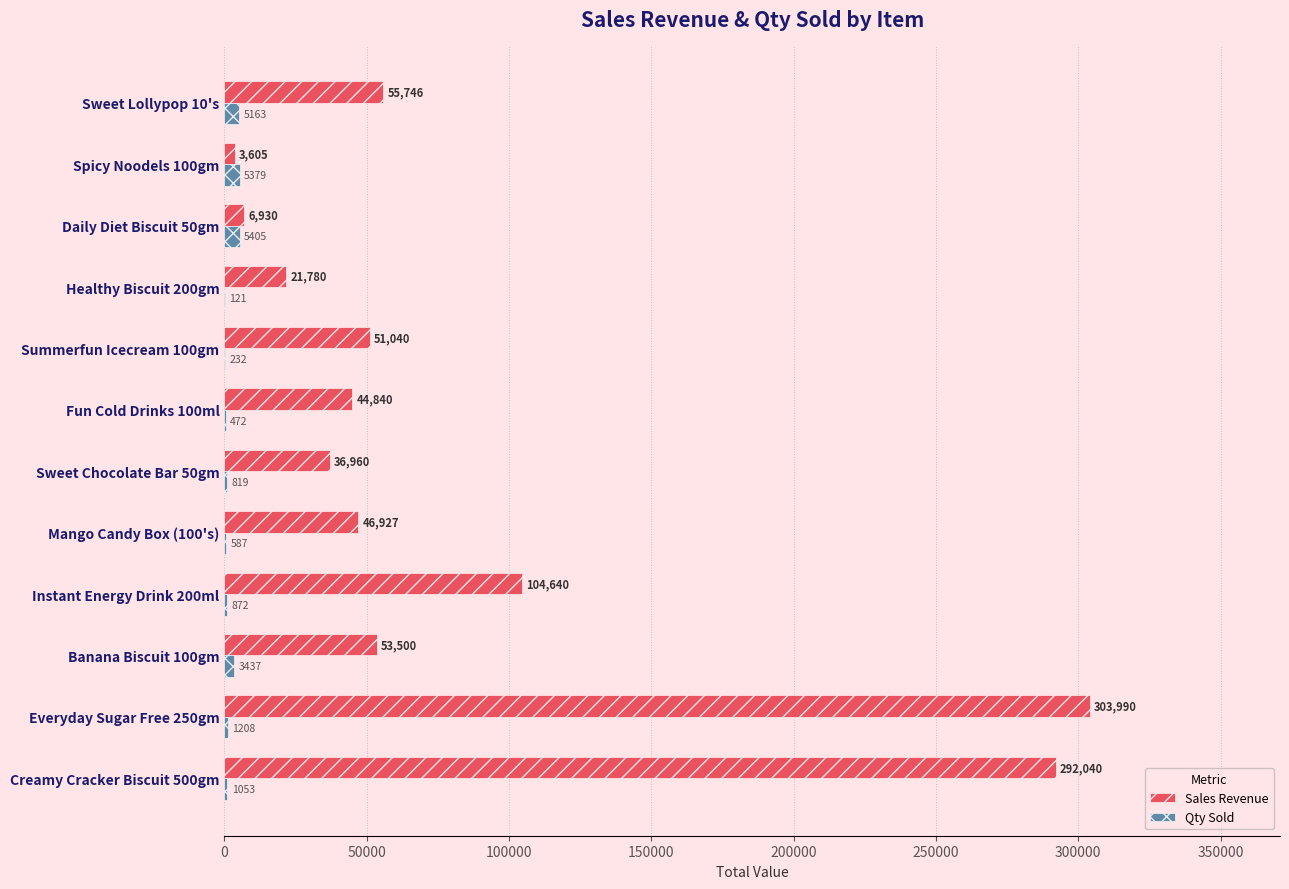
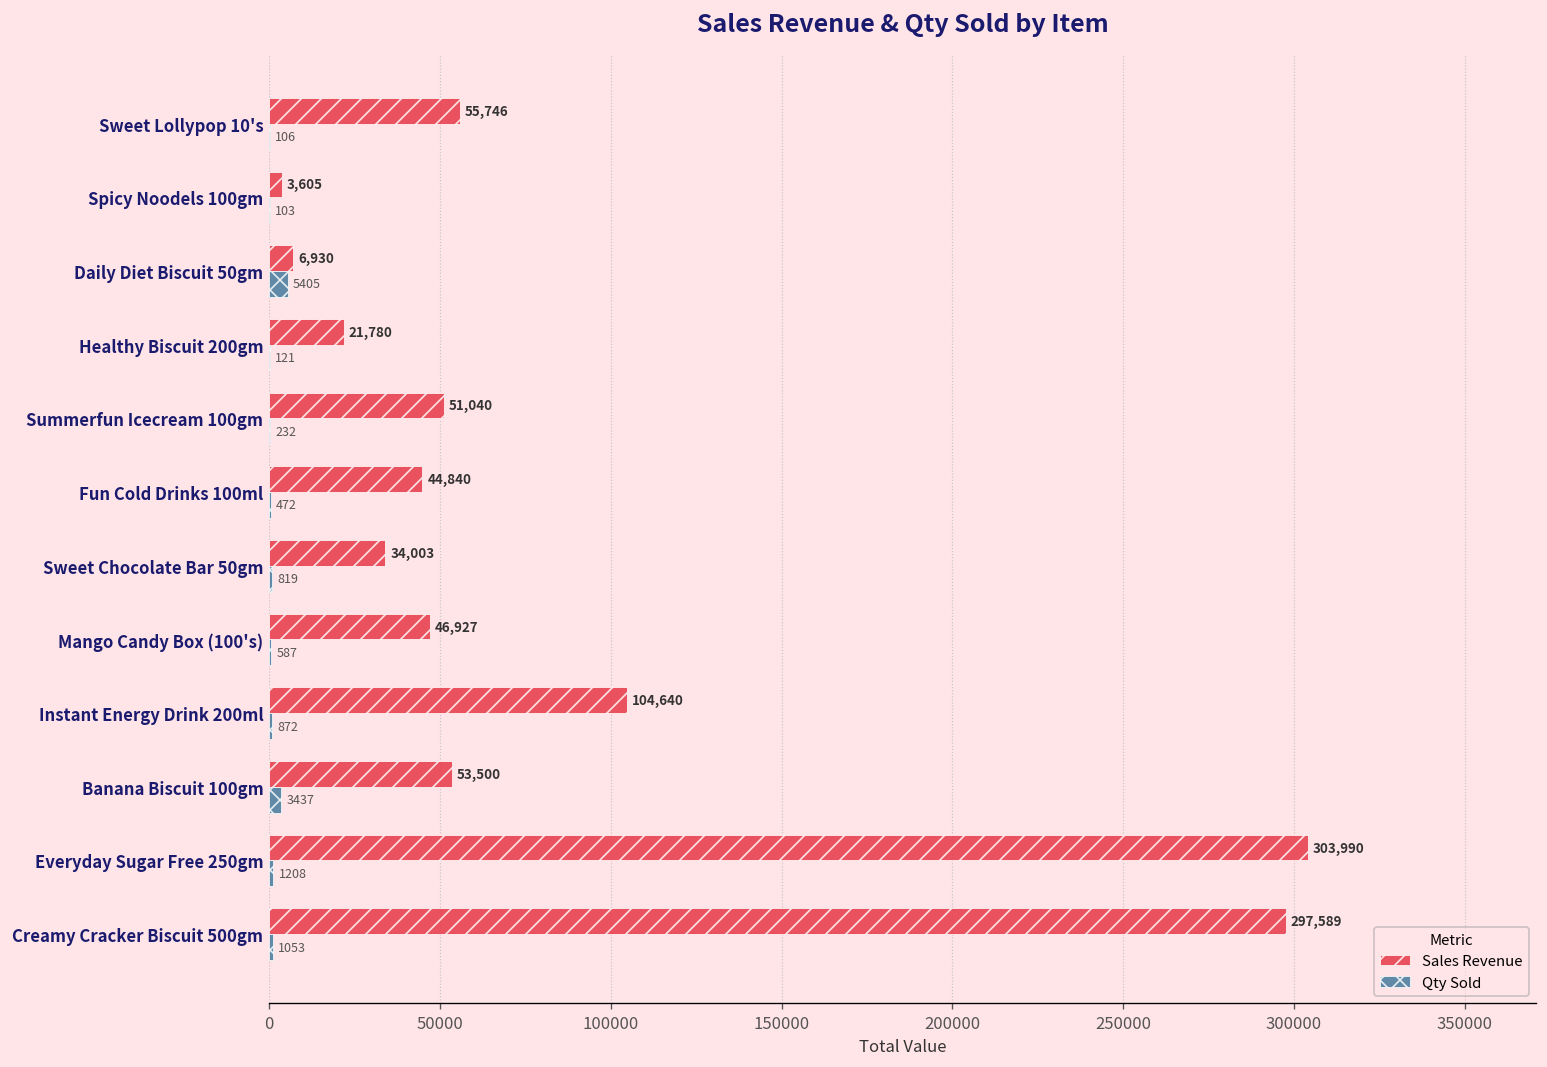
  {
    "Sales Revenue": {
      "Sweet Lollypop 10's": "55,746",
      "Spicy Noodels 100gm": "3,605",
      "Daily Diet Biscuit 50gm": "6,930",
      "Healthy Biscuit 200gm": "21,780",
      "Summerfun Icecream 100gm": "51,040",
      "Fun Cold Drinks 100ml": "44,840",
-     "Sweet Chocolate Bar 50gm": "36,960",
+     "Sweet Chocolate Bar 50gm": "34,003",
      "Mango Candy Box (100's)": "46,927",
      "Instant Energy Drink 200ml": "104,640",
      "Banana Biscuit 100gm": "53,500",
      "Everyday Sugar Free 250gm": "303,990",
-     "Creamy Cracker Biscuit 500gm": "292,040"
+     "Creamy Cracker Biscuit 500gm": "297,589"
    },
    "Qty Sold": {
-     "Sweet Lollypop 10's": "5163",
-     "Spicy Noodels 100gm": "5379",
+     "Sweet Lollypop 10's": "106",
+     "Spicy Noodels 100gm": "103",
      "Daily Diet Biscuit 50gm": "5405",
      "Healthy Biscuit 200gm": "121",
      "Summerfun Icecream 100gm": "232",
      "Fun Cold Drinks 100ml": "472",
      "Sweet Chocolate Bar 50gm": "819",
      "Mango Candy Box (100's)": "587",
      "Instant Energy Drink 200ml": "872",
      "Banana Biscuit 100gm": "3437",
      "Everyday Sugar Free 250gm": "1208",
      "Creamy Cracker Biscuit 500gm": "1053"
    }
  }
